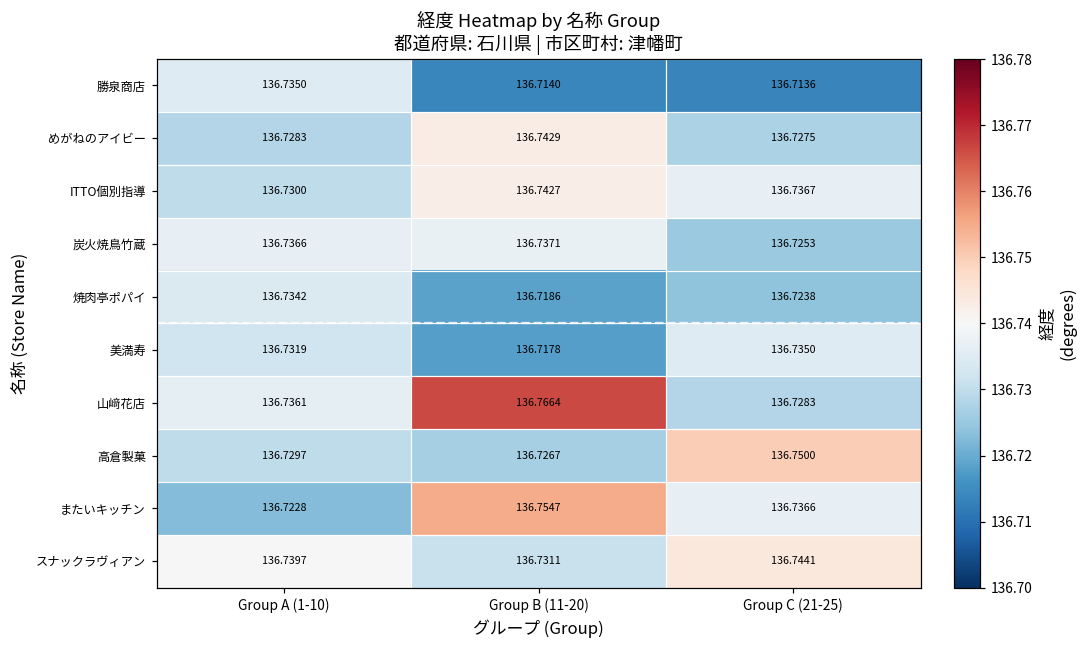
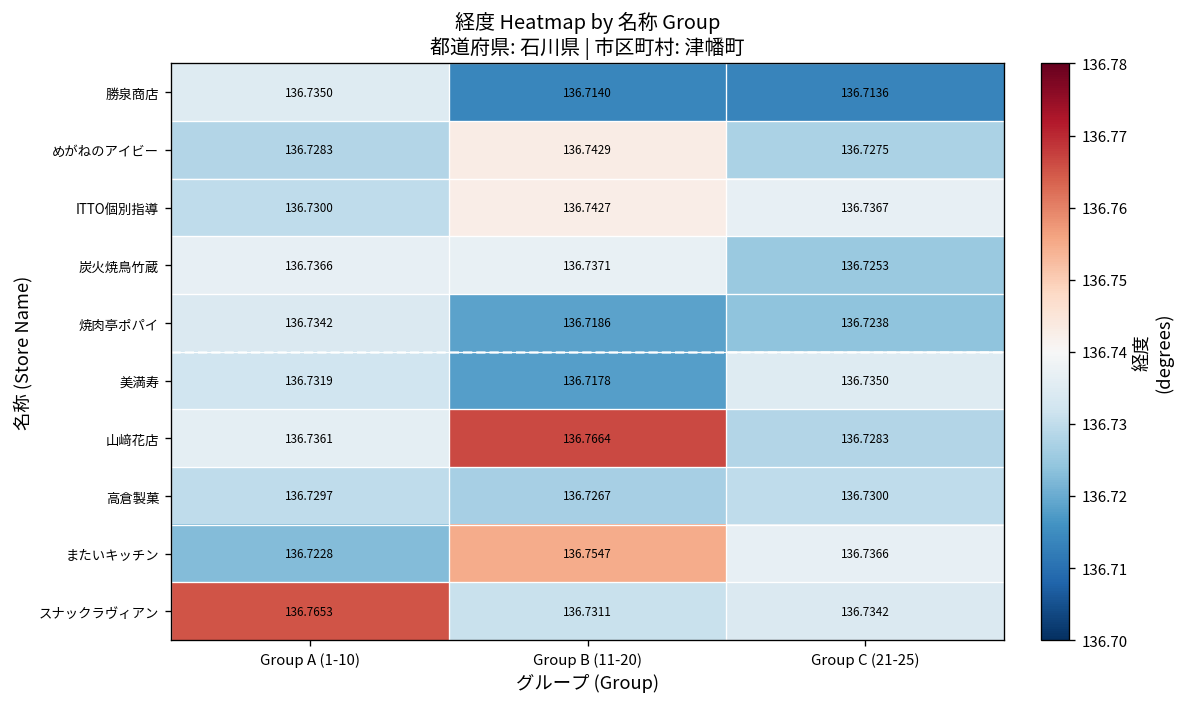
  {
    "勝泉商店": {
      "Group A (1-10)": 136.7350,
      "Group B (11-20)": 136.7140,
      "Group C (21-25)": 136.7136
    },
    "めがねのアイビー": {
      "Group A (1-10)": 136.7283,
      "Group B (11-20)": 136.7429,
      "Group C (21-25)": 136.7275
    },
    "ITTO個別指導": {
      "Group A (1-10)": 136.7300,
      "Group B (11-20)": 136.7427,
      "Group C (21-25)": 136.7367
    },
    "炭火焼鳥竹蔵": {
      "Group A (1-10)": 136.7366,
      "Group B (11-20)": 136.7371,
      "Group C (21-25)": 136.7253
    },
    "焼肉亭ポパイ": {
      "Group A (1-10)": 136.7342,
      "Group B (11-20)": 136.7186,
      "Group C (21-25)": 136.7238
    },
    "美満寿": {
      "Group A (1-10)": 136.7319,
      "Group B (11-20)": 136.7178,
      "Group C (21-25)": 136.7350
    },
    "山﨑花店": {
      "Group A (1-10)": 136.7361,
      "Group B (11-20)": 136.7664,
      "Group C (21-25)": 136.7283
    },
    "高倉製菓": {
      "Group A (1-10)": 136.7297,
      "Group B (11-20)": 136.7267,
-     "Group C (21-25)": 136.7500
+     "Group C (21-25)": 136.7300
    },
    "またいキッチン": {
      "Group A (1-10)": 136.7228,
      "Group B (11-20)": 136.7547,
      "Group C (21-25)": 136.7366
    },
    "スナックラヴィアン": {
-     "Group A (1-10)": 136.7397,
+     "Group A (1-10)": 136.7653,
      "Group B (11-20)": 136.7311,
-     "Group C (21-25)": 136.7441
+     "Group C (21-25)": 136.7342
    }
  }
